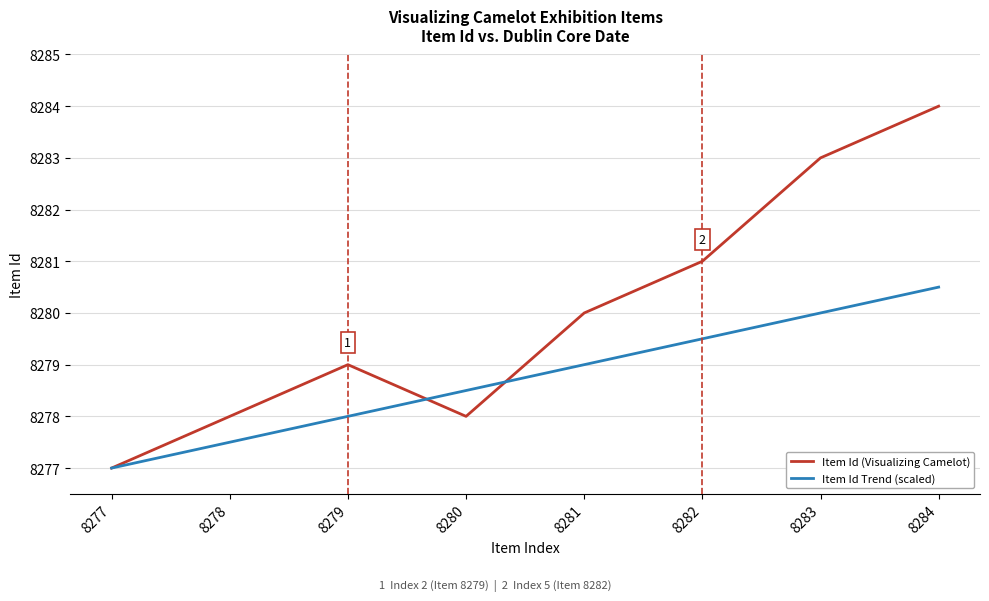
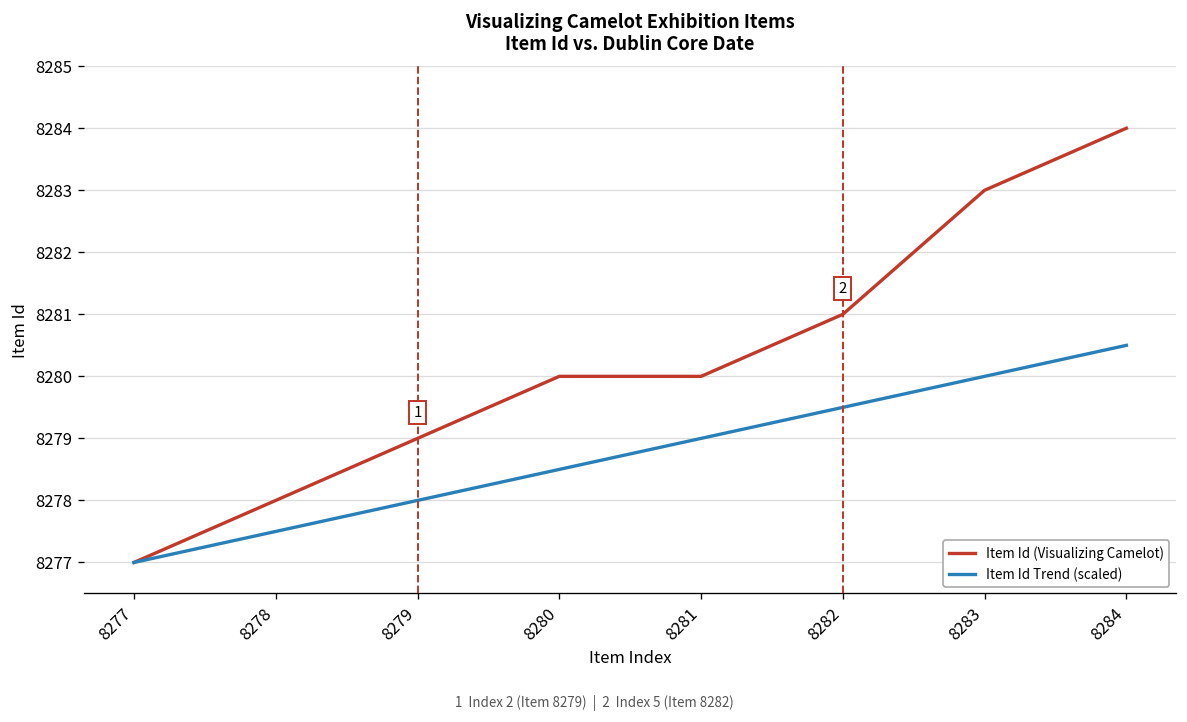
  {
    "Item Id (Visualizing Camelot)": {
      "8278": 8278,
-     "8280": 8278,
+     "8280": 8280,
      "8281": 8280,
      "8283": 8283,
      "8284": 8284
    },
    "Item Id Trend (scaled)": {
      "8278": 8277.5,
      "8279": 8278,
      "8280": 8278.5,
      "8281": 8279,
      "8282": 8279.5,
      "8283": 8280,
      "8284": 8280.5
    }
  }
